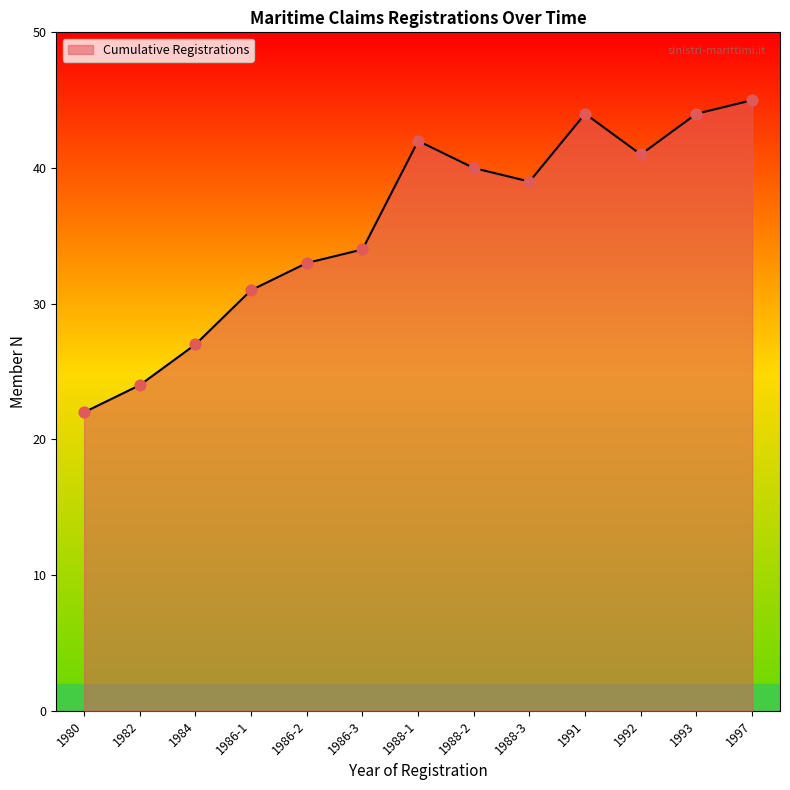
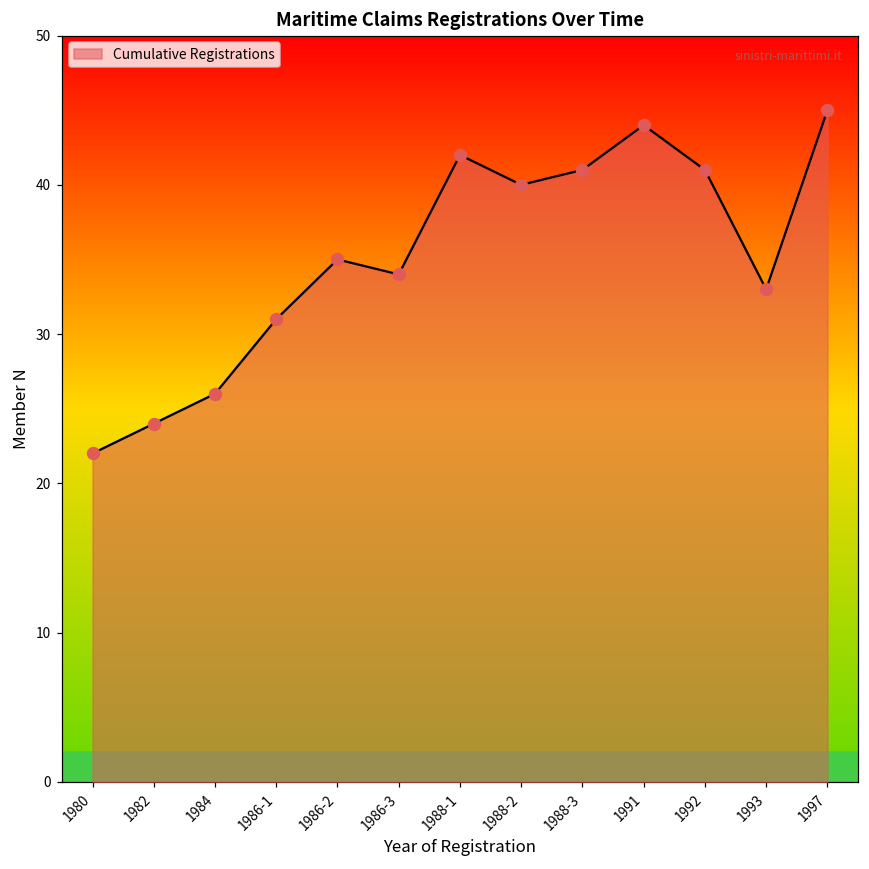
  {
    "1980": 22,
    "1982": 24,
-   "1984": 27,
+   "1984": 26,
    "1986-1": 31,
-   "1986-2": 33,
+   "1986-2": 35,
    "1986-3": 34,
    "1988-1": 42,
    "1988-2": 40,
-   "1988-3": 39,
+   "1988-3": 41,
    "1991": 44,
    "1992": 41,
-   "1993": 44,
+   "1993": 33,
    "1997": 45
  }
